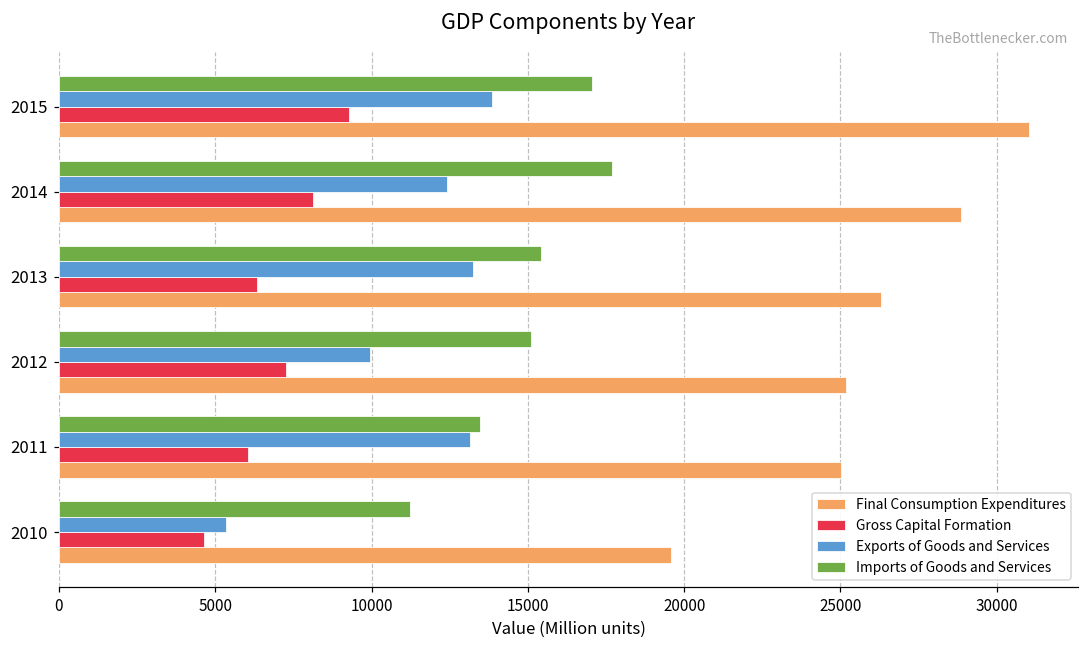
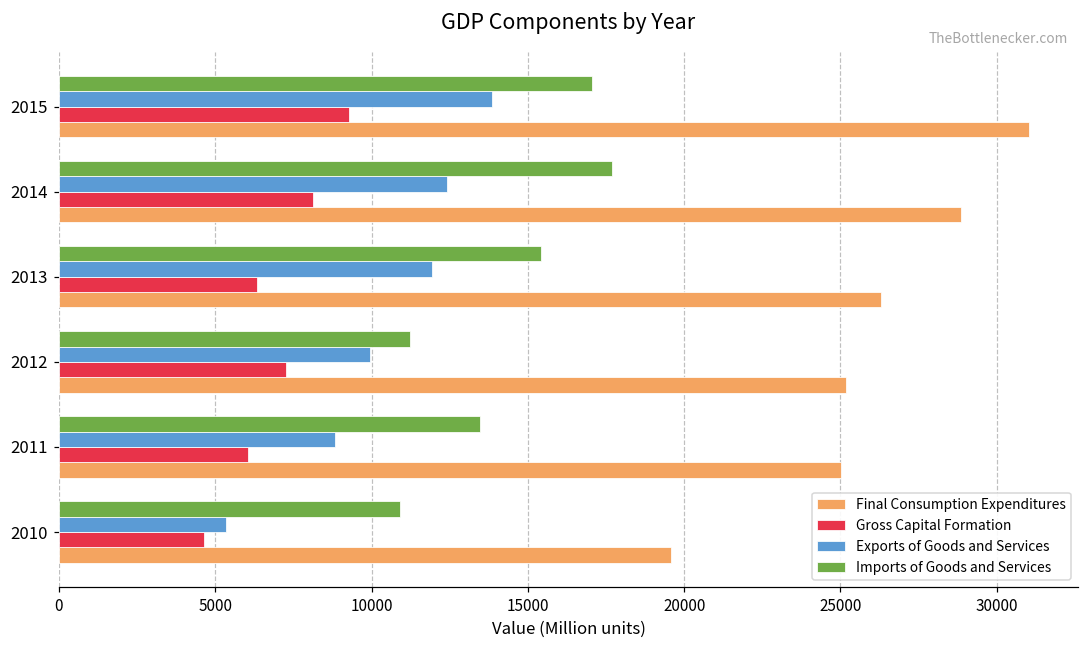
  {
    "Final Consumption Expenditures": {
      "2015": 31000,
      "2014": 28800,
      "2013": 26300,
      "2012": 25200,
      "2011": 25000,
      "2010": 19600
    },
    "Gross Capital Formation": {
      "2015": 9300,
      "2014": 8100,
      "2013": 6300,
      "2012": 7300,
      "2011": 6000,
      "2010": 4600
    },
    "Exports of Goods and Services": {
      "2015": 13900,
      "2014": 12400,
-     "2013": 13200,
+     "2013": 11900,
      "2012": 9900,
-     "2011": 13100,
+     "2011": 8800,
      "2010": 5400
    },
    "Imports of Goods and Services": {
      "2015": 17000,
      "2014": 17700,
      "2013": 15400,
-     "2012": 15100,
+     "2012": 11200,
      "2011": 13500,
-     "2010": 11200
+     "2010": 10900
    }
  }
